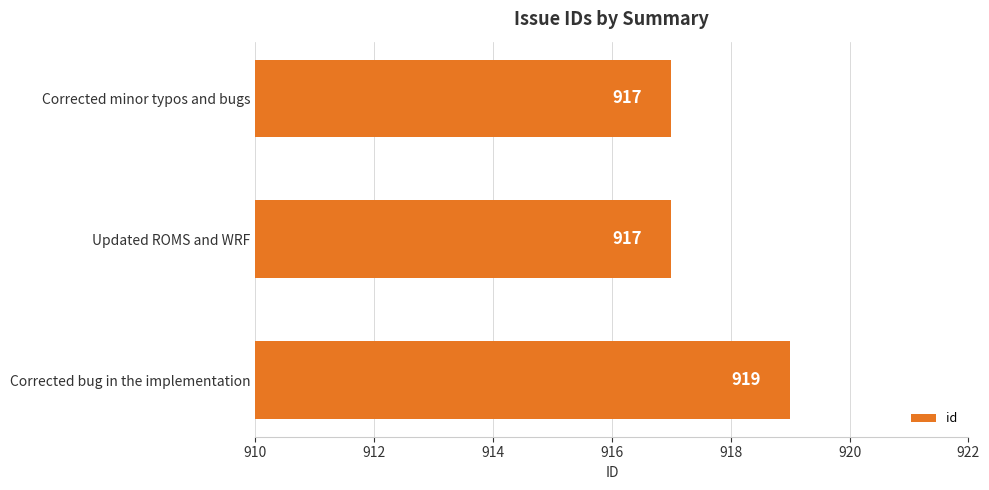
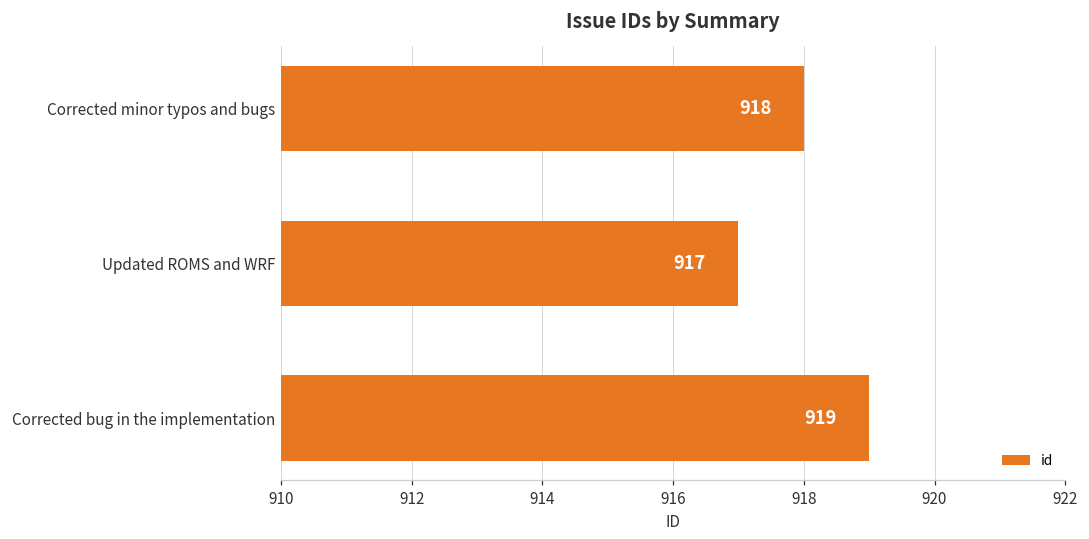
  {
-   "Corrected minor typos and bugs": 917,
+   "Corrected minor typos and bugs": 918,
    "Updated ROMS and WRF": 917,
    "Corrected bug in the implementation": 919
  }
